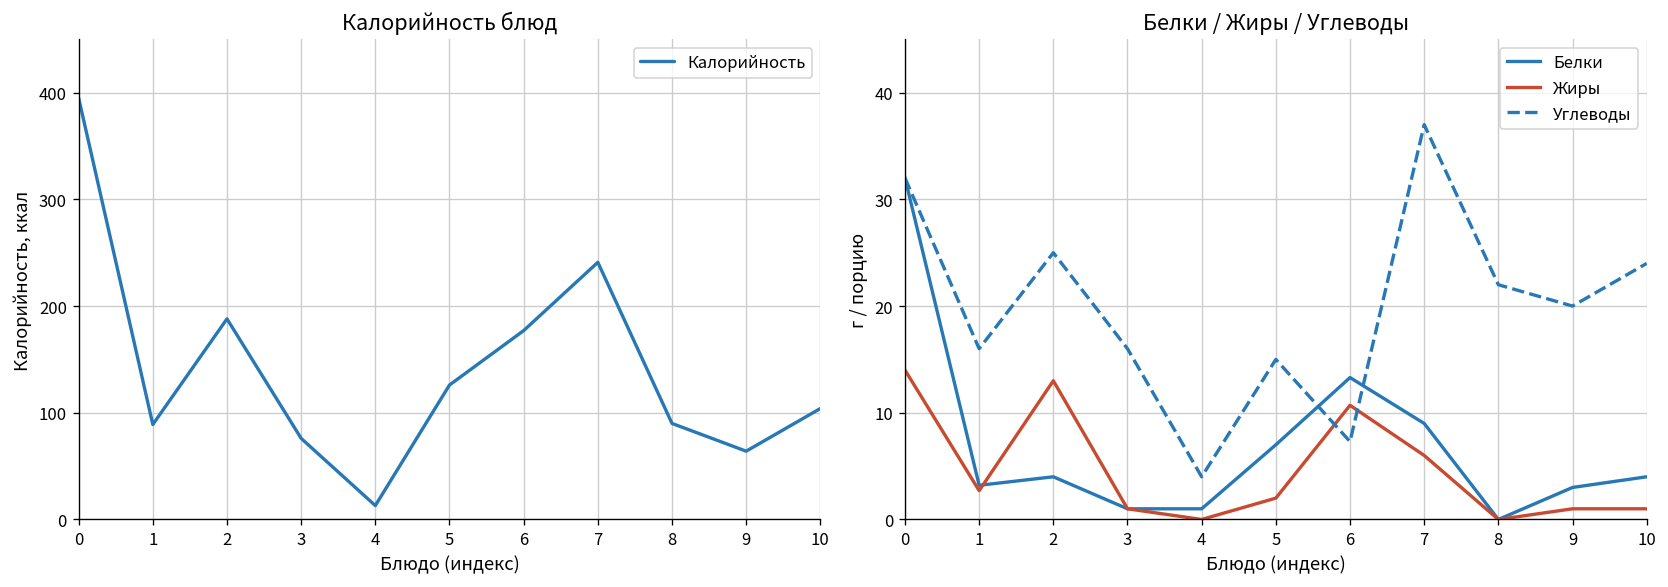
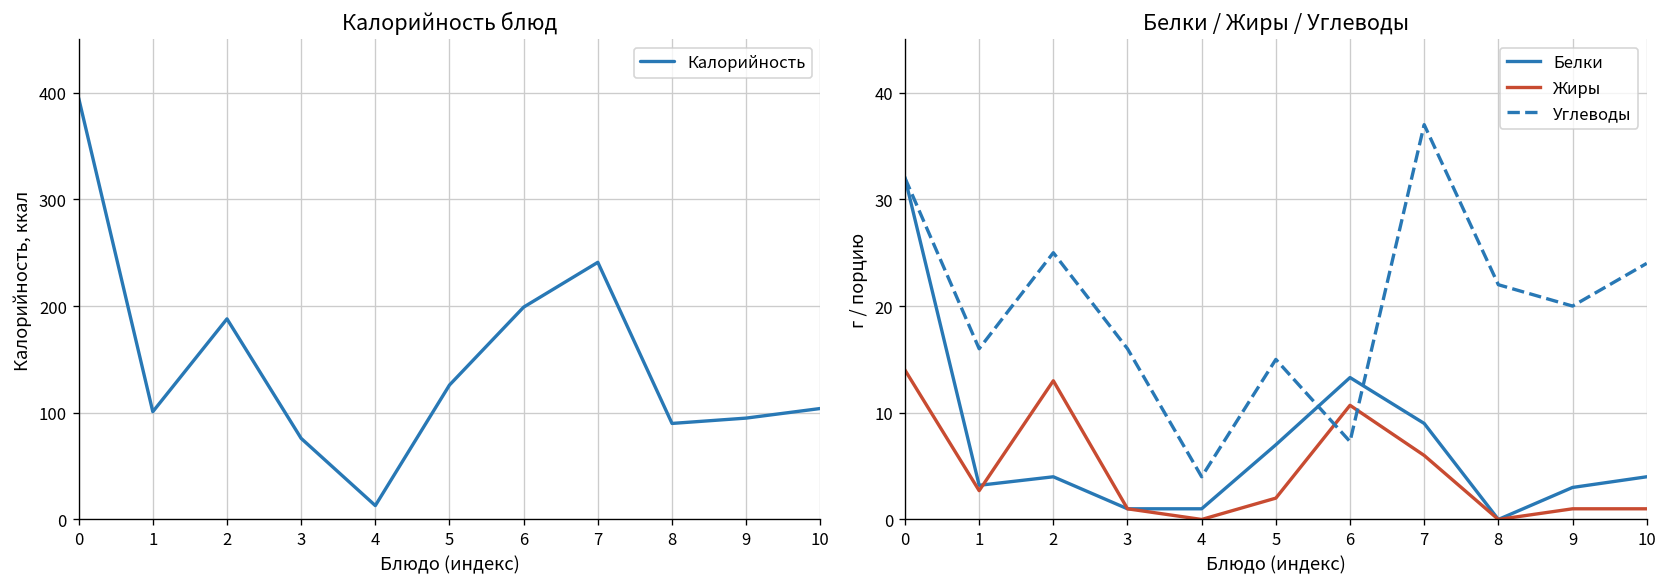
  {
    "Калорийность блюд": {
      "0": 400,
-     "1": 90,
+     "1": 100,
      "2": 190,
      "3": 80,
      "4": 10,
      "5": 130,
-     "6": 180,
+     "6": 200,
      "7": 240,
      "8": 90,
-     "9": 60,
+     "9": 100,
      "10": 100
    },
    "Белки / Жиры / Углеводы": {
      "Жиры": {
        "0": 14,
        "1": 3,
        "2": 13,
        "4": 0,
        "5": 2,
        "6": 11,
        "7": 6,
        "9": 1,
        "10": 1
      }
    }
  }
